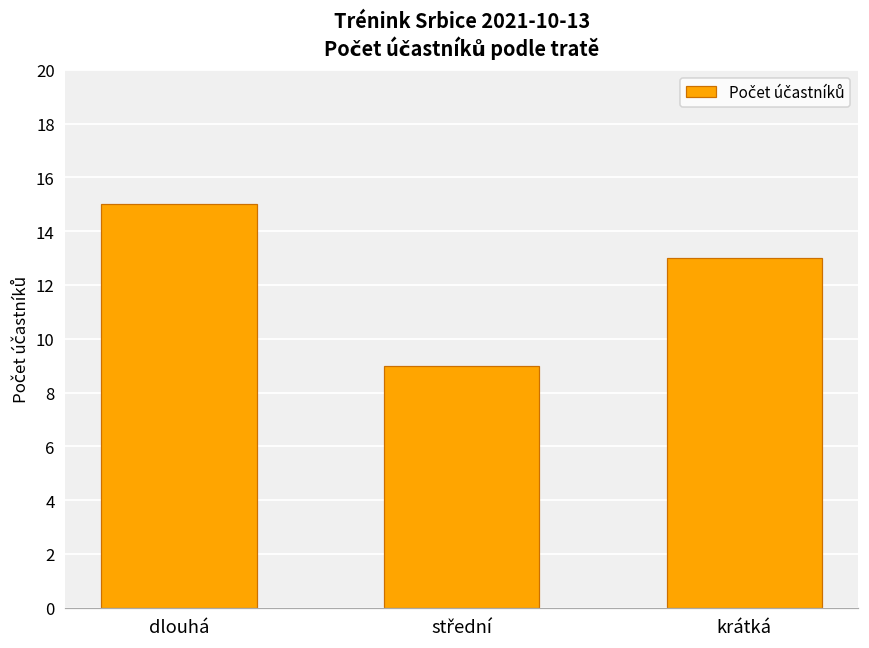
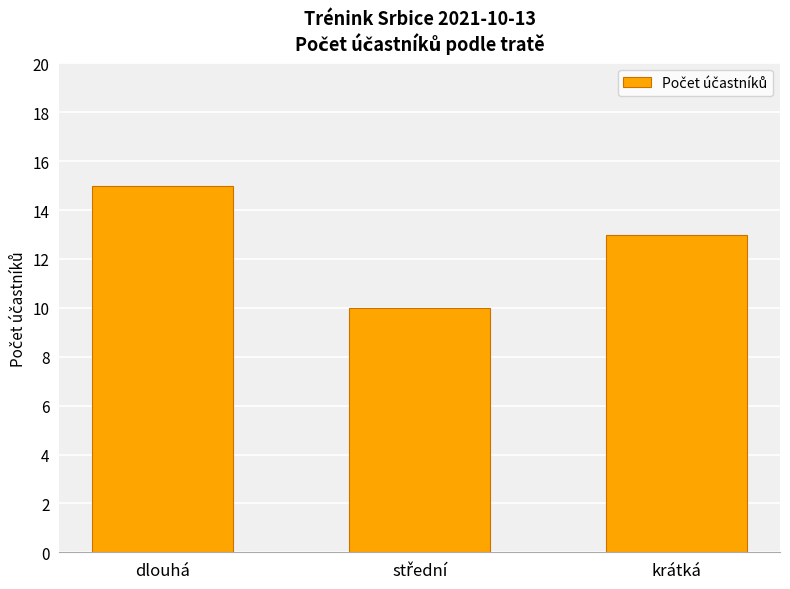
  {
    "dlouhá": 15,
-   "střední": 9,
+   "střední": 10,
    "krátká": 13
  }
